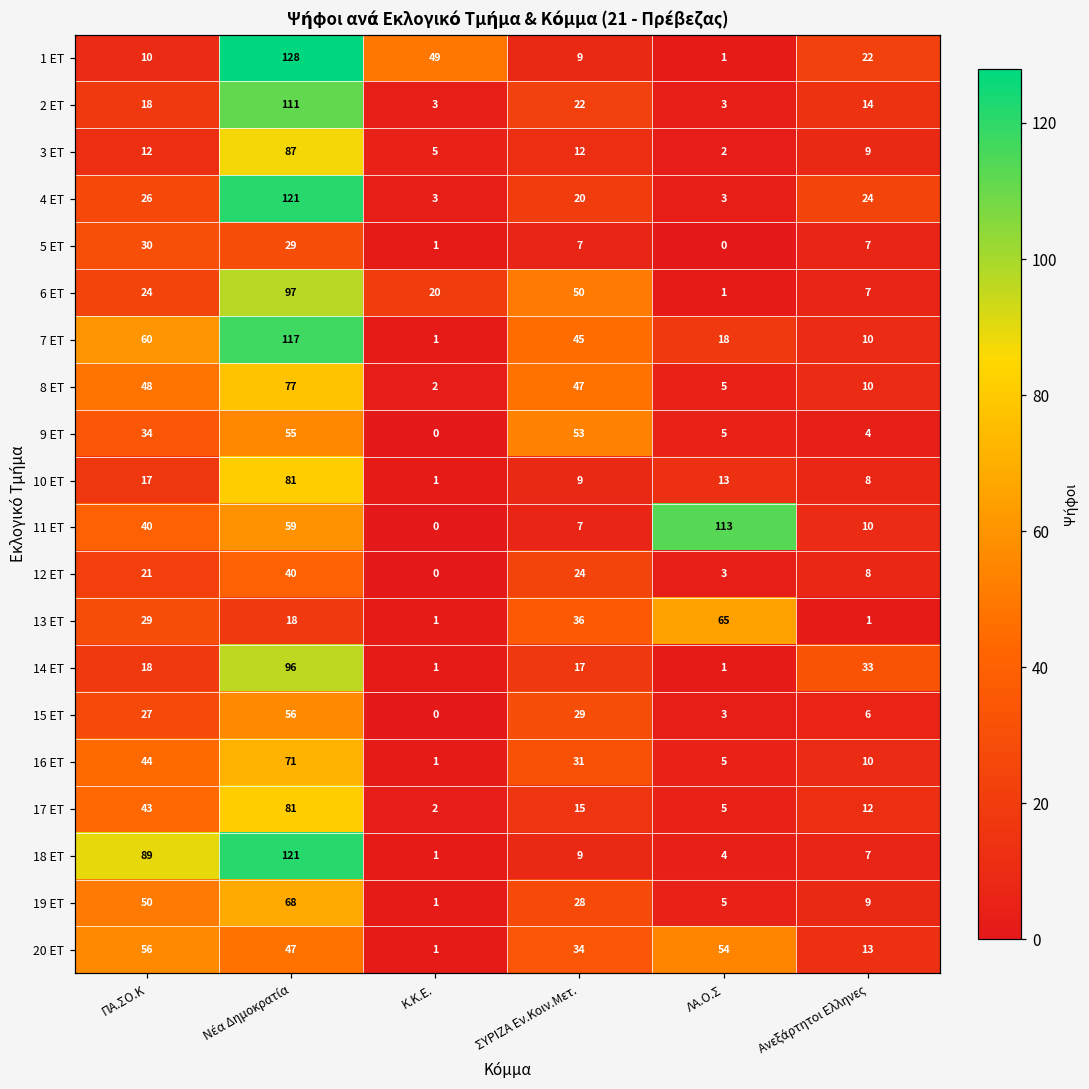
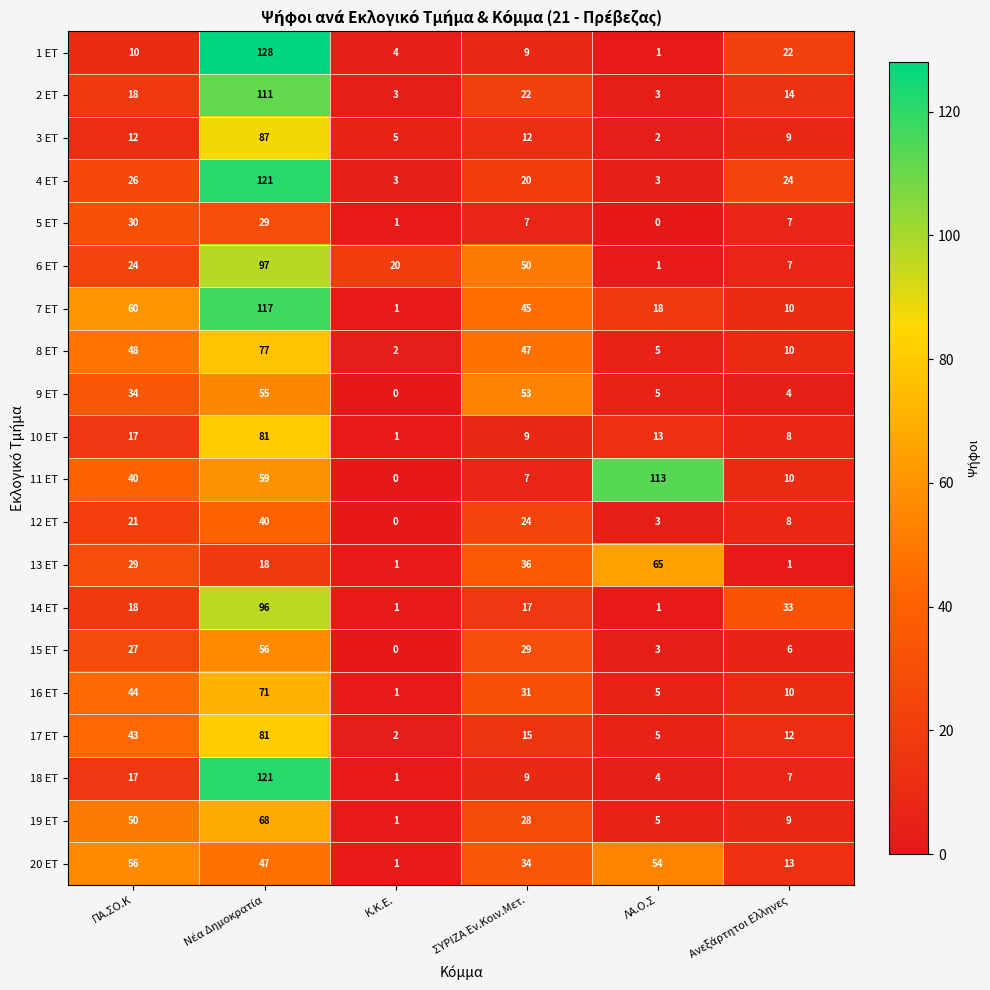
  {
    "1 ΕΤ": {
      "ΠΑ.ΣΟ.Κ": 10,
      "Νέα Δημοκρατία": 128,
-     "Κ.Κ.Ε.": 49,
+     "Κ.Κ.Ε.": 4,
      "ΣΥΡΙΖΑ Εν.Κοιν.Μετ.": 9,
      "ΛΑ.Ο.Σ": 1,
      "Ανεξάρτητοι Ελληνες": 22
    },
    "2 ΕΤ": {
      "ΠΑ.ΣΟ.Κ": 18,
      "Νέα Δημοκρατία": 111,
      "Κ.Κ.Ε.": 3,
      "ΣΥΡΙΖΑ Εν.Κοιν.Μετ.": 22,
      "ΛΑ.Ο.Σ": 3,
      "Ανεξάρτητοι Ελληνες": 14
    },
    "3 ΕΤ": {
      "ΠΑ.ΣΟ.Κ": 12,
      "Νέα Δημοκρατία": 87,
      "Κ.Κ.Ε.": 5,
      "ΣΥΡΙΖΑ Εν.Κοιν.Μετ.": 12,
      "ΛΑ.Ο.Σ": 2,
      "Ανεξάρτητοι Ελληνες": 9
    },
    "4 ΕΤ": {
      "ΠΑ.ΣΟ.Κ": 26,
      "Νέα Δημοκρατία": 121,
      "Κ.Κ.Ε.": 3,
      "ΣΥΡΙΖΑ Εν.Κοιν.Μετ.": 20,
      "ΛΑ.Ο.Σ": 3,
      "Ανεξάρτητοι Ελληνες": 24
    },
    "5 ΕΤ": {
      "ΠΑ.ΣΟ.Κ": 30,
      "Νέα Δημοκρατία": 29,
      "Κ.Κ.Ε.": 1,
      "ΣΥΡΙΖΑ Εν.Κοιν.Μετ.": 7,
      "ΛΑ.Ο.Σ": 0,
      "Ανεξάρτητοι Ελληνες": 7
    },
    "6 ΕΤ": {
      "ΠΑ.ΣΟ.Κ": 24,
      "Νέα Δημοκρατία": 97,
      "Κ.Κ.Ε.": 20,
      "ΣΥΡΙΖΑ Εν.Κοιν.Μετ.": 50,
      "ΛΑ.Ο.Σ": 1,
      "Ανεξάρτητοι Ελληνες": 7
    },
    "7 ΕΤ": {
      "ΠΑ.ΣΟ.Κ": 60,
      "Νέα Δημοκρατία": 117,
      "Κ.Κ.Ε.": 1,
      "ΣΥΡΙΖΑ Εν.Κοιν.Μετ.": 45,
      "ΛΑ.Ο.Σ": 18,
      "Ανεξάρτητοι Ελληνες": 10
    },
    "8 ΕΤ": {
      "ΠΑ.ΣΟ.Κ": 48,
      "Νέα Δημοκρατία": 77,
      "Κ.Κ.Ε.": 2,
      "ΣΥΡΙΖΑ Εν.Κοιν.Μετ.": 47,
      "ΛΑ.Ο.Σ": 5,
      "Ανεξάρτητοι Ελληνες": 10
    },
    "9 ΕΤ": {
      "ΠΑ.ΣΟ.Κ": 34,
      "Νέα Δημοκρατία": 55,
      "Κ.Κ.Ε.": 0,
      "ΣΥΡΙΖΑ Εν.Κοιν.Μετ.": 53,
      "ΛΑ.Ο.Σ": 5,
      "Ανεξάρτητοι Ελληνες": 4
    },
    "10 ΕΤ": {
      "ΠΑ.ΣΟ.Κ": 17,
      "Νέα Δημοκρατία": 81,
      "Κ.Κ.Ε.": 1,
      "ΣΥΡΙΖΑ Εν.Κοιν.Μετ.": 9,
      "ΛΑ.Ο.Σ": 13,
      "Ανεξάρτητοι Ελληνες": 8
    },
    "11 ΕΤ": {
      "ΠΑ.ΣΟ.Κ": 40,
      "Νέα Δημοκρατία": 59,
      "Κ.Κ.Ε.": 0,
      "ΣΥΡΙΖΑ Εν.Κοιν.Μετ.": 7,
      "ΛΑ.Ο.Σ": 113,
      "Ανεξάρτητοι Ελληνες": 10
    },
    "12 ΕΤ": {
      "ΠΑ.ΣΟ.Κ": 21,
      "Νέα Δημοκρατία": 40,
      "Κ.Κ.Ε.": 0,
      "ΣΥΡΙΖΑ Εν.Κοιν.Μετ.": 24,
      "ΛΑ.Ο.Σ": 3,
      "Ανεξάρτητοι Ελληνες": 8
    },
    "13 ΕΤ": {
      "ΠΑ.ΣΟ.Κ": 29,
      "Νέα Δημοκρατία": 18,
      "Κ.Κ.Ε.": 1,
      "ΣΥΡΙΖΑ Εν.Κοιν.Μετ.": 36,
      "ΛΑ.Ο.Σ": 65,
      "Ανεξάρτητοι Ελληνες": 1
    },
    "14 ΕΤ": {
      "ΠΑ.ΣΟ.Κ": 18,
      "Νέα Δημοκρατία": 96,
      "Κ.Κ.Ε.": 1,
      "ΣΥΡΙΖΑ Εν.Κοιν.Μετ.": 17,
      "ΛΑ.Ο.Σ": 1,
      "Ανεξάρτητοι Ελληνες": 33
    },
    "15 ΕΤ": {
      "ΠΑ.ΣΟ.Κ": 27,
      "Νέα Δημοκρατία": 56,
      "Κ.Κ.Ε.": 0,
      "ΣΥΡΙΖΑ Εν.Κοιν.Μετ.": 29,
      "ΛΑ.Ο.Σ": 3,
      "Ανεξάρτητοι Ελληνες": 6
    },
    "16 ΕΤ": {
      "ΠΑ.ΣΟ.Κ": 44,
      "Νέα Δημοκρατία": 71,
      "Κ.Κ.Ε.": 1,
      "ΣΥΡΙΖΑ Εν.Κοιν.Μετ.": 31,
      "ΛΑ.Ο.Σ": 5,
      "Ανεξάρτητοι Ελληνες": 10
    },
    "17 ΕΤ": {
      "ΠΑ.ΣΟ.Κ": 43,
      "Νέα Δημοκρατία": 81,
      "Κ.Κ.Ε.": 2,
      "ΣΥΡΙΖΑ Εν.Κοιν.Μετ.": 15,
      "ΛΑ.Ο.Σ": 5,
      "Ανεξάρτητοι Ελληνες": 12
    },
    "18 ΕΤ": {
-     "ΠΑ.ΣΟ.Κ": 89,
+     "ΠΑ.ΣΟ.Κ": 17,
      "Νέα Δημοκρατία": 121,
      "Κ.Κ.Ε.": 1,
      "ΣΥΡΙΖΑ Εν.Κοιν.Μετ.": 9,
      "ΛΑ.Ο.Σ": 4,
      "Ανεξάρτητοι Ελληνες": 7
    },
    "19 ΕΤ": {
      "ΠΑ.ΣΟ.Κ": 50,
      "Νέα Δημοκρατία": 68,
      "Κ.Κ.Ε.": 1,
      "ΣΥΡΙΖΑ Εν.Κοιν.Μετ.": 28,
      "ΛΑ.Ο.Σ": 5,
      "Ανεξάρτητοι Ελληνες": 9
    },
    "20 ΕΤ": {
      "ΠΑ.ΣΟ.Κ": 56,
      "Νέα Δημοκρατία": 47,
      "Κ.Κ.Ε.": 1,
      "ΣΥΡΙΖΑ Εν.Κοιν.Μετ.": 34,
      "ΛΑ.Ο.Σ": 54,
      "Ανεξάρτητοι Ελληνες": 13
    }
  }
